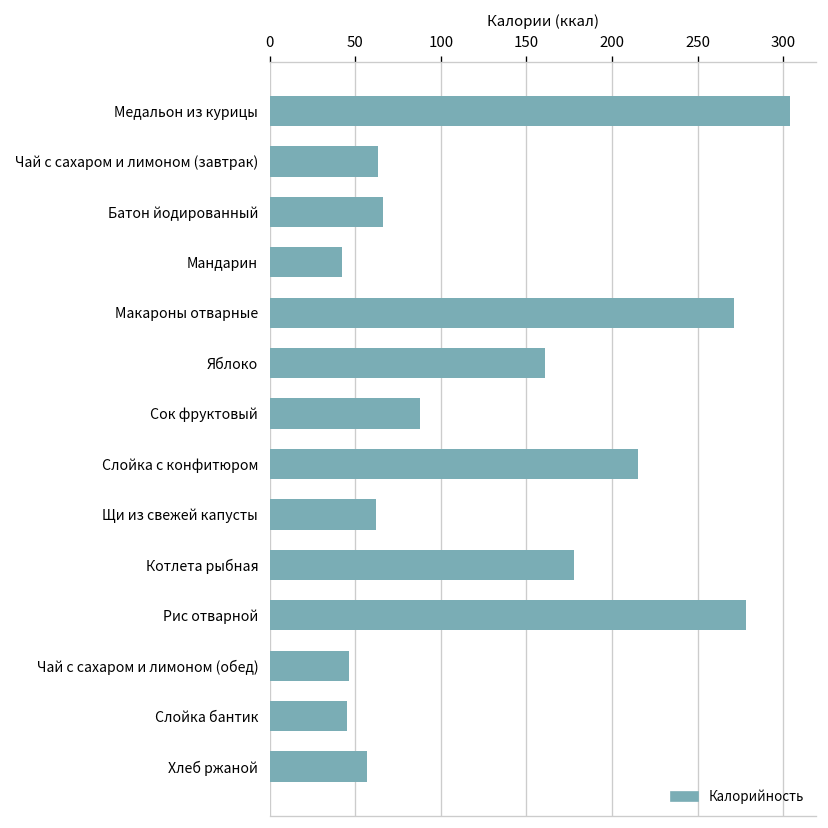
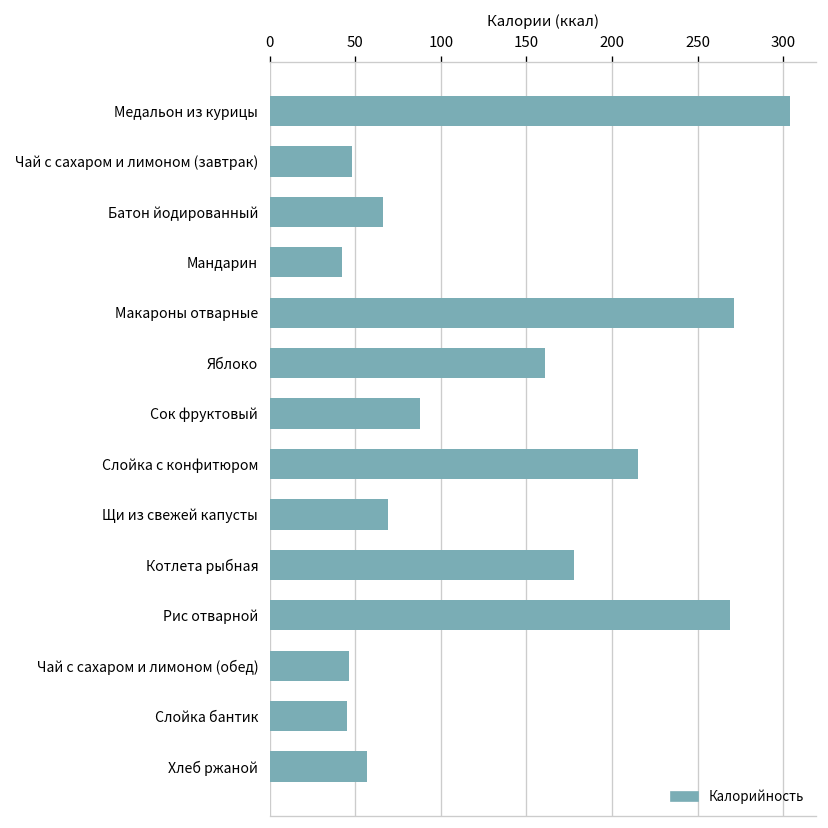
  {
    "Медальон из курицы": 304,
-   "Чай с сахаром и лимоном (завтрак)": 63,
+   "Чай с сахаром и лимоном (завтрак)": 48,
    "Батон йодированный": 66,
    "Мандарин": 42,
    "Макароны отварные": 271,
    "Яблоко": 161,
    "Сок фруктовый": 88,
    "Слойка с конфитюром": 215,
-   "Щи из свежей капусты": 62,
+   "Щи из свежей капусты": 69,
    "Котлета рыбная": 178,
-   "Рис отварной": 278,
+   "Рис отварной": 269,
    "Чай с сахаром и лимоном (обед)": 46,
    "Слойка бантик": 45,
    "Хлеб ржаной": 57
  }
